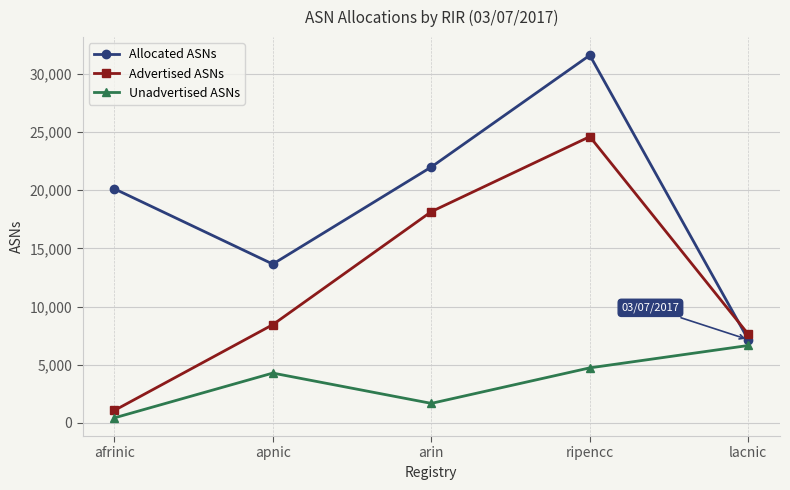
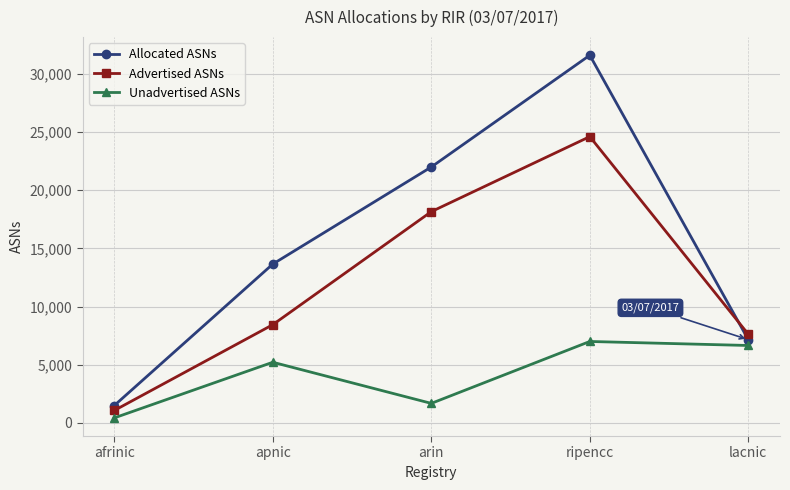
  {
    "Allocated ASNs": {
-     "afrinic": "20,100",
+     "afrinic": "1,500",
      "apnic": "13,700",
      "arin": "22,000",
      "ripencc": "31,600",
      "lacnic": "7,200"
    },
    "Advertised ASNs": {
      "afrinic": "1,100",
      "apnic": "8,400",
      "arin": "18,200",
      "ripencc": "24,600",
      "lacnic": "7,600"
    },
    "Unadvertised ASNs": {
      "afrinic": "400",
-     "apnic": "4,300",
+     "apnic": "5,200",
      "arin": "1,700",
-     "ripencc": "4,700",
+     "ripencc": "7,000",
      "lacnic": "6,700"
    }
  }
